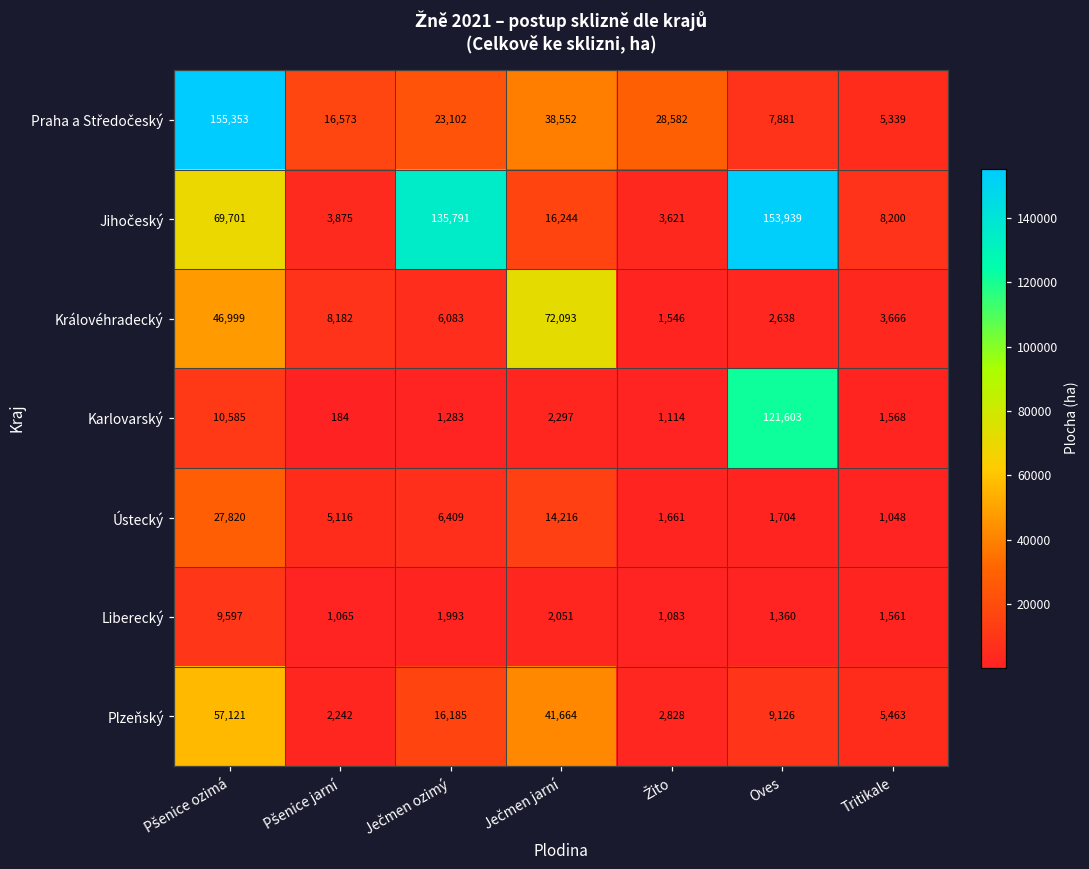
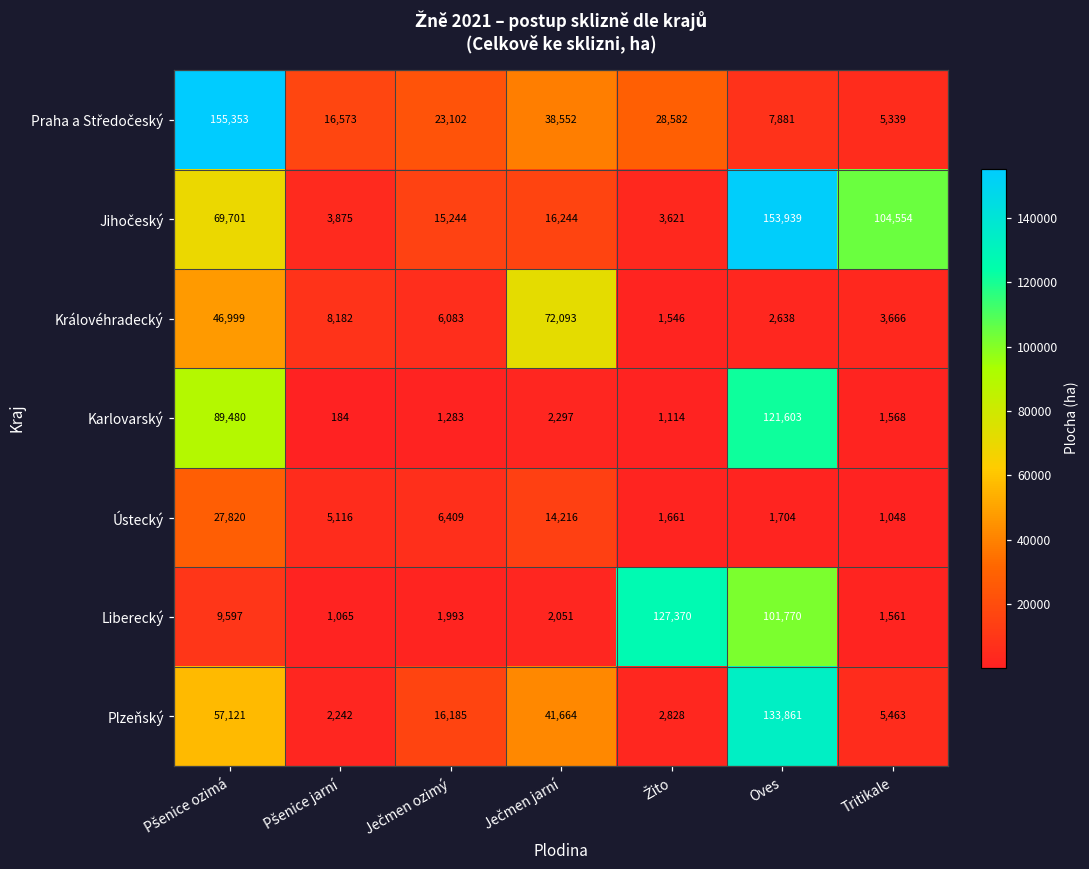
  {
    "Praha a Středočeský": {
      "Pšenice ozimá": "155,353",
      "Pšenice jarní": "16,573",
      "Ječmen ozimý": "23,102",
      "Ječmen jarní": "38,552",
      "Žito": "28,582",
      "Oves": "7,881",
      "Tritikale": "5,339"
    },
    "Jihočeský": {
      "Pšenice ozimá": "69,701",
      "Pšenice jarní": "3,875",
-     "Ječmen ozimý": "135,791",
+     "Ječmen ozimý": "15,244",
      "Ječmen jarní": "16,244",
      "Žito": "3,621",
      "Oves": "153,939",
-     "Tritikale": "8,200"
+     "Tritikale": "104,554"
    },
    "Královéhradecký": {
      "Pšenice ozimá": "46,999",
      "Pšenice jarní": "8,182",
      "Ječmen ozimý": "6,083",
      "Ječmen jarní": "72,093",
      "Žito": "1,546",
      "Oves": "2,638",
      "Tritikale": "3,666"
    },
    "Karlovarský": {
-     "Pšenice ozimá": "10,585",
+     "Pšenice ozimá": "89,480",
      "Pšenice jarní": "184",
      "Ječmen ozimý": "1,283",
      "Ječmen jarní": "2,297",
      "Žito": "1,114",
      "Oves": "121,603",
      "Tritikale": "1,568"
    },
    "Ústecký": {
      "Pšenice ozimá": "27,820",
      "Pšenice jarní": "5,116",
      "Ječmen ozimý": "6,409",
      "Ječmen jarní": "14,216",
      "Žito": "1,661",
      "Oves": "1,704",
      "Tritikale": "1,048"
    },
    "Liberecký": {
      "Pšenice ozimá": "9,597",
      "Pšenice jarní": "1,065",
      "Ječmen ozimý": "1,993",
      "Ječmen jarní": "2,051",
-     "Žito": "1,083",
-     "Oves": "1,360",
+     "Žito": "127,370",
+     "Oves": "101,770",
      "Tritikale": "1,561"
    },
    "Plzeňský": {
      "Pšenice ozimá": "57,121",
      "Pšenice jarní": "2,242",
      "Ječmen ozimý": "16,185",
      "Ječmen jarní": "41,664",
      "Žito": "2,828",
-     "Oves": "9,126",
+     "Oves": "133,861",
      "Tritikale": "5,463"
    }
  }
